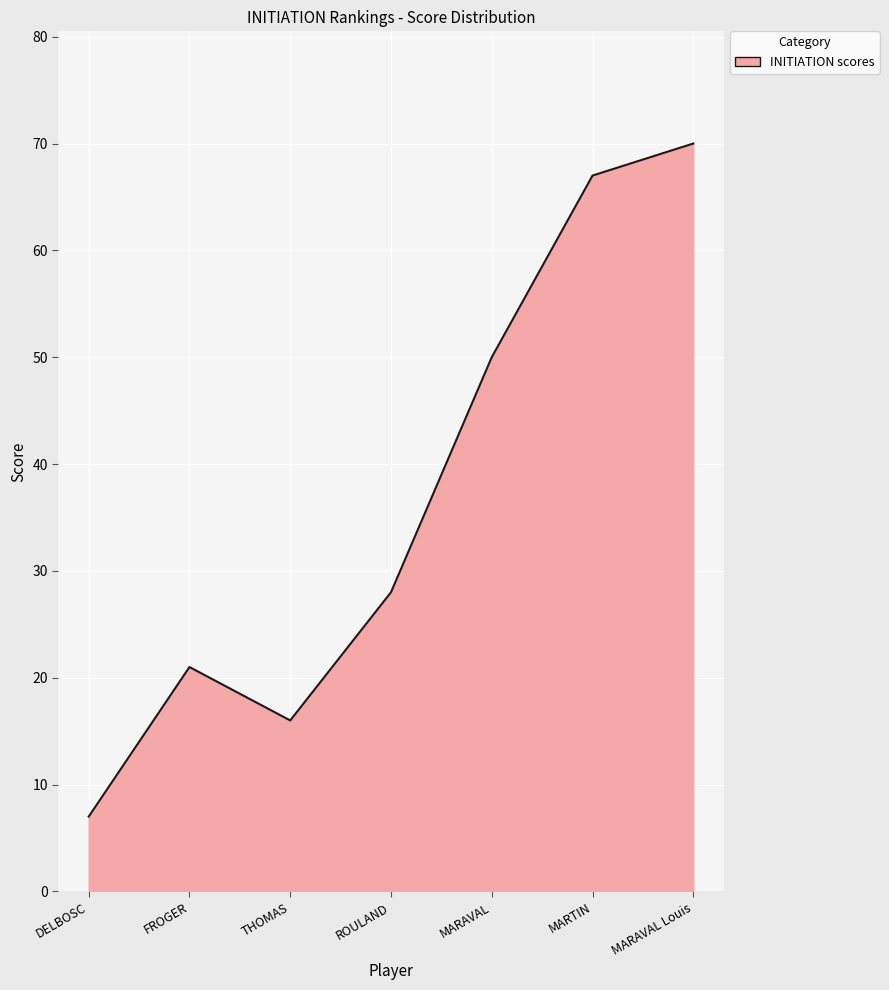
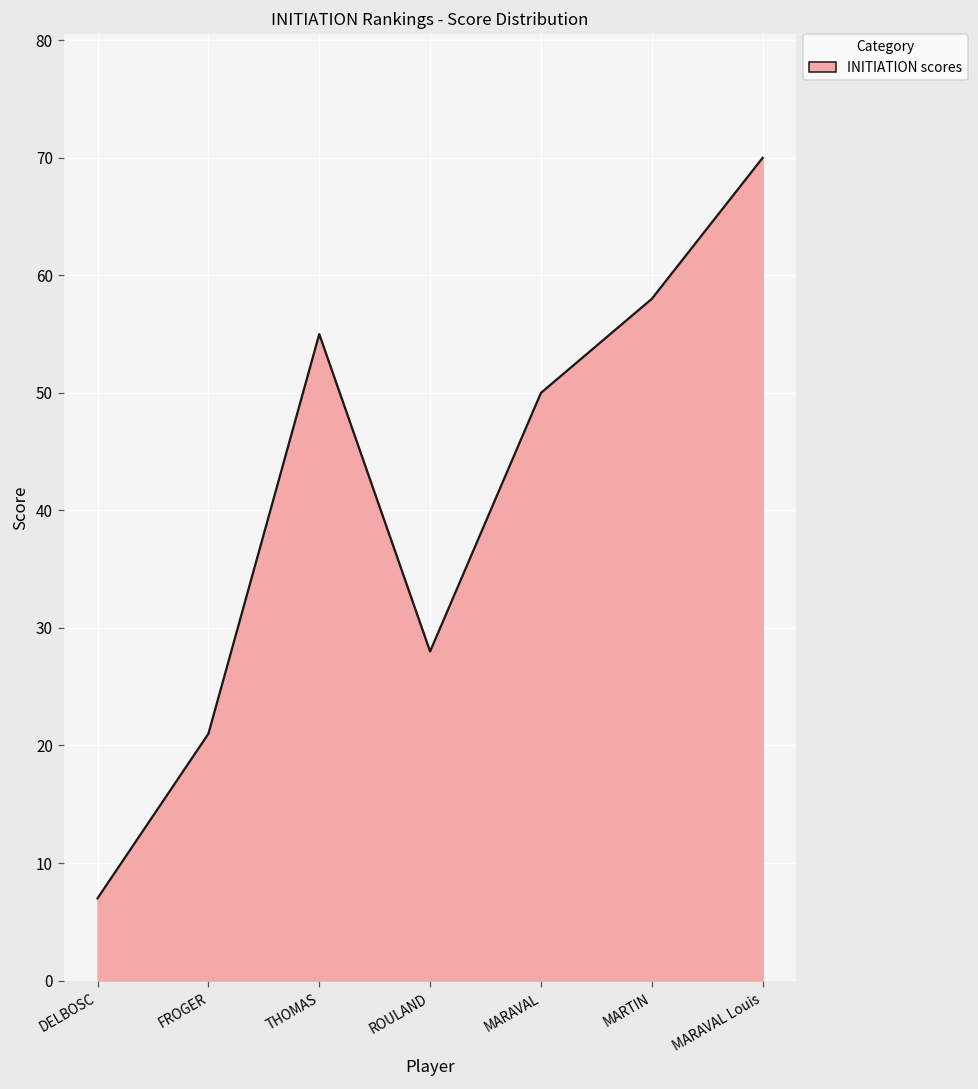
  {
    "DELBOSC": 7,
    "FROGER": 21,
-   "THOMAS": 16,
+   "THOMAS": 55,
    "ROULAND": 28,
    "MARAVAL": 50,
-   "MARTIN": 67,
+   "MARTIN": 58,
    "MARAVAL Louis": 70
  }
